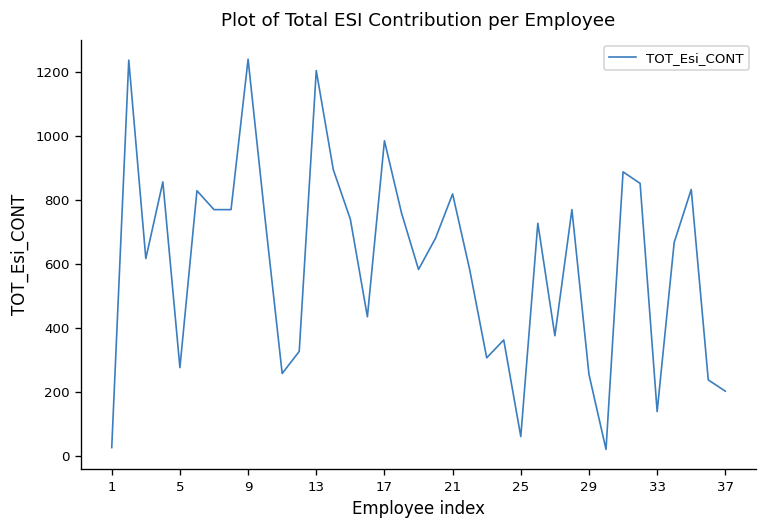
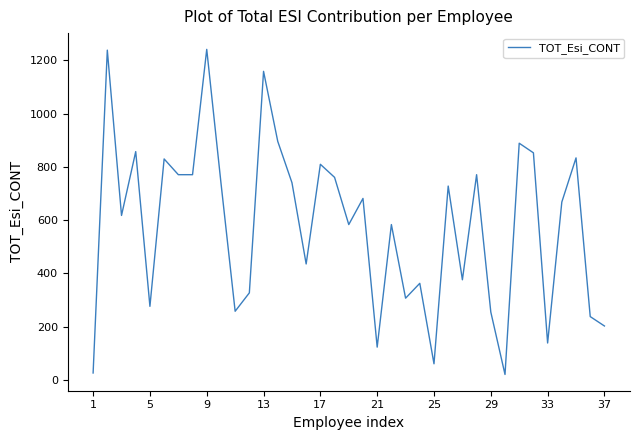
  {
    "1": 30,
    "5": 280,
    "9": 1240,
-   "13": 1210,
-   "17": 990,
-   "21": 820,
+   "13": 1160,
+   "17": 810,
+   "21": 120,
    "25": 60,
    "29": 250,
    "33": 140,
    "37": 200
  }
